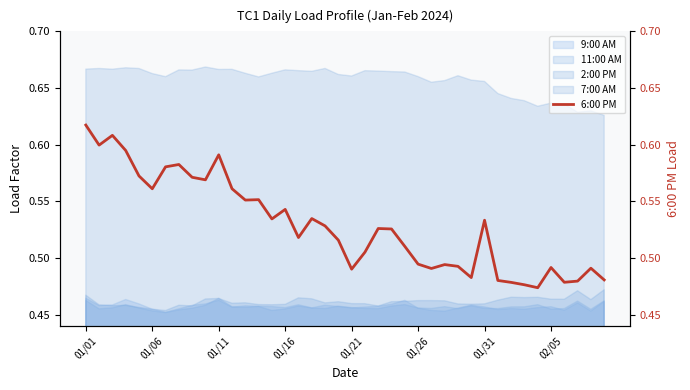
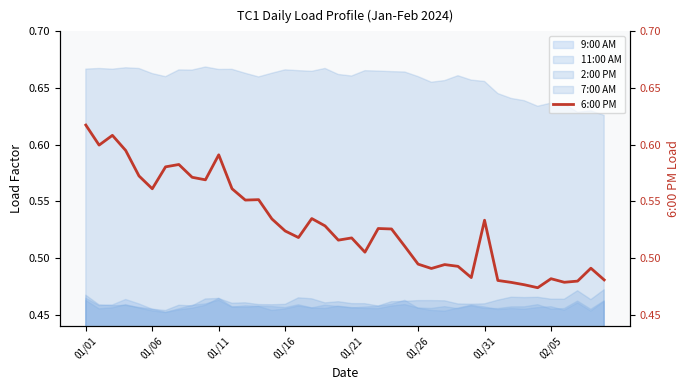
  {
    "6:00 PM": {
      "01/01": 0.617,
      "01/06": 0.561,
      "01/11": 0.591,
-     "01/16": 0.543,
-     "01/21": 0.490,
+     "01/16": 0.524,
+     "01/21": 0.518,
      "01/26": 0.495,
      "01/31": 0.533,
-     "02/05": 0.492
+     "02/05": 0.482
    }
  }
